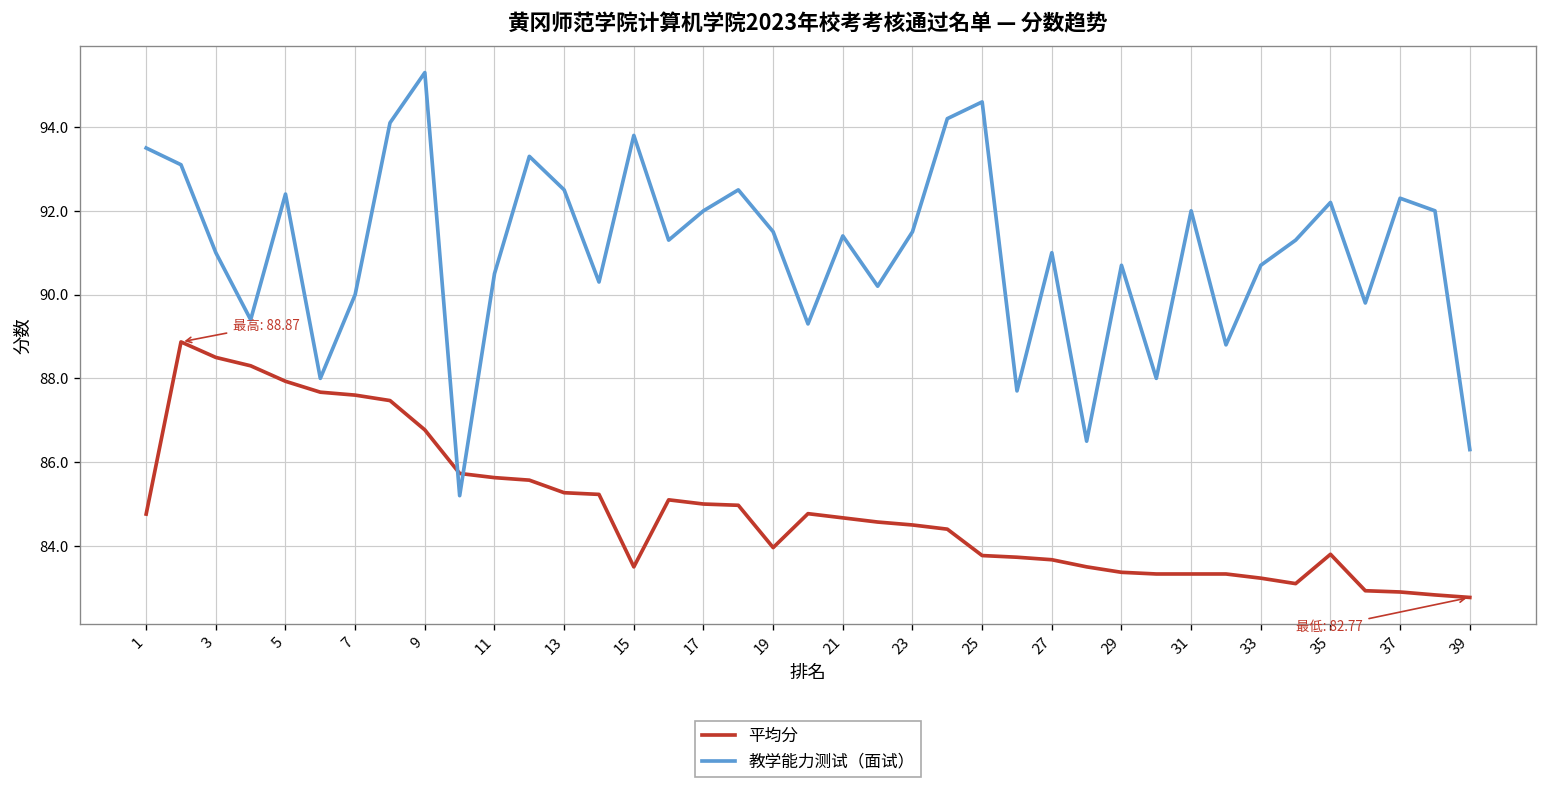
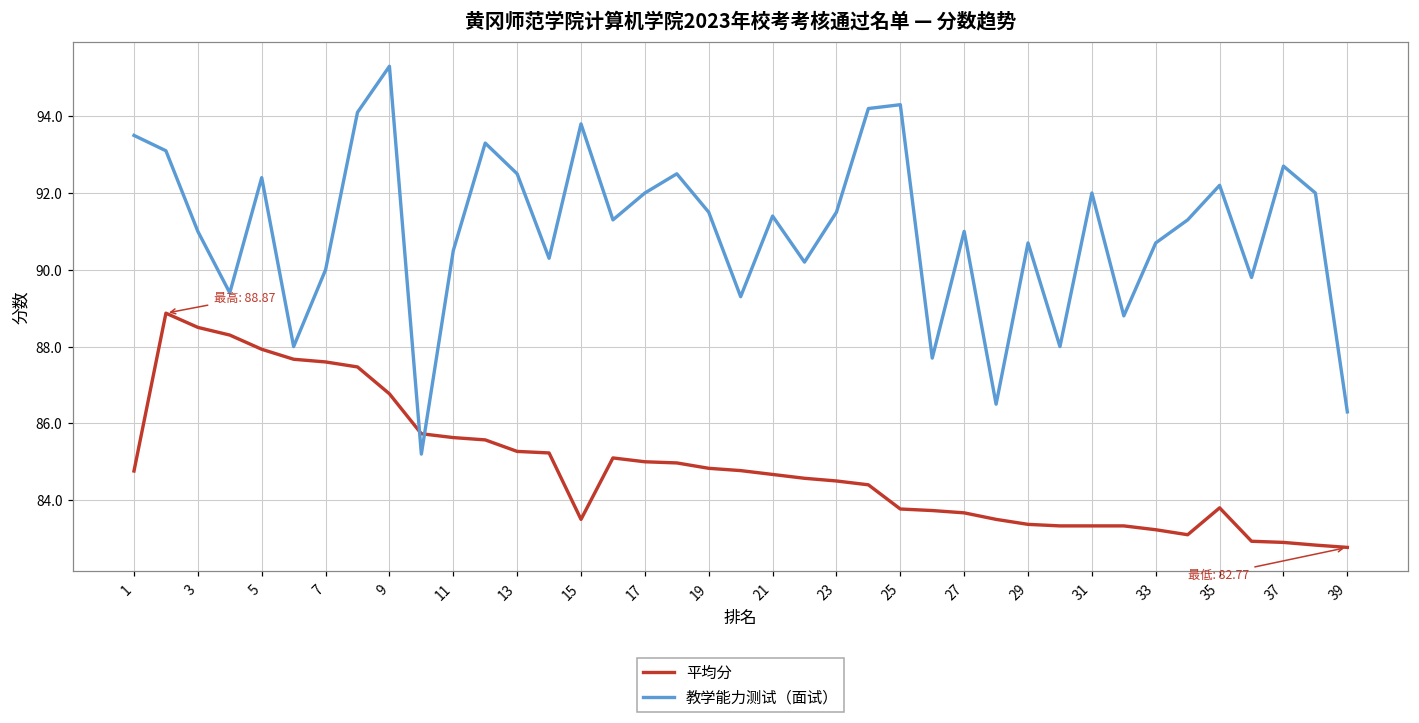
  {
    "平均分": {
      "1": 84.8,
      "3": 88.5,
      "5": 87.9,
      "7": 87.6,
      "9": 86.8,
      "11": 85.6,
      "13": 85.3,
      "15": 83.5,
      "17": 85.0,
-     "19": 84.0,
+     "19": 84.8,
      "21": 84.7,
      "23": 84.5,
      "25": 83.8,
      "27": 83.7,
      "29": 83.4,
      "31": 83.3,
      "33": 83.2,
      "35": 83.8,
      "37": 82.9,
      "39": 82.8
    },
    "教学能力测试（面试）": {
      "1": 93.5,
      "3": 91.0,
      "5": 92.4,
      "7": 90.0,
      "9": 95.3,
      "11": 90.5,
      "13": 92.5,
      "15": 93.8,
      "17": 92.0,
      "19": 91.5,
      "21": 91.4,
      "23": 91.5,
-     "25": 94.6,
+     "25": 94.3,
      "27": 91.0,
      "29": 90.7,
      "31": 92.0,
      "33": 90.7,
      "35": 92.2,
-     "37": 92.3,
+     "37": 92.7,
      "39": 86.3
    }
  }
